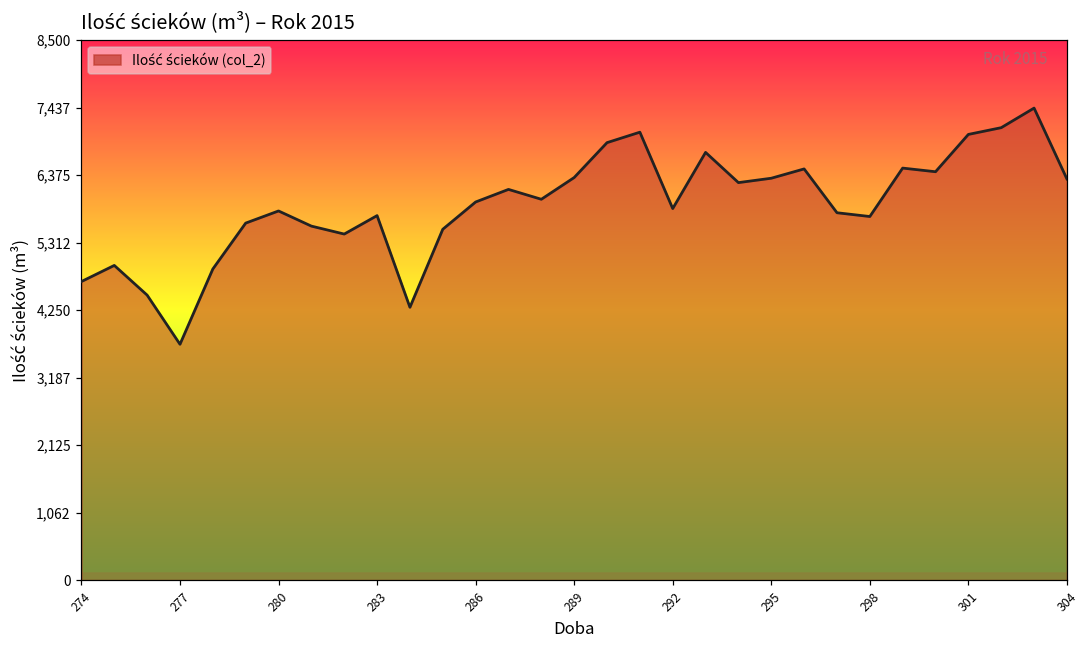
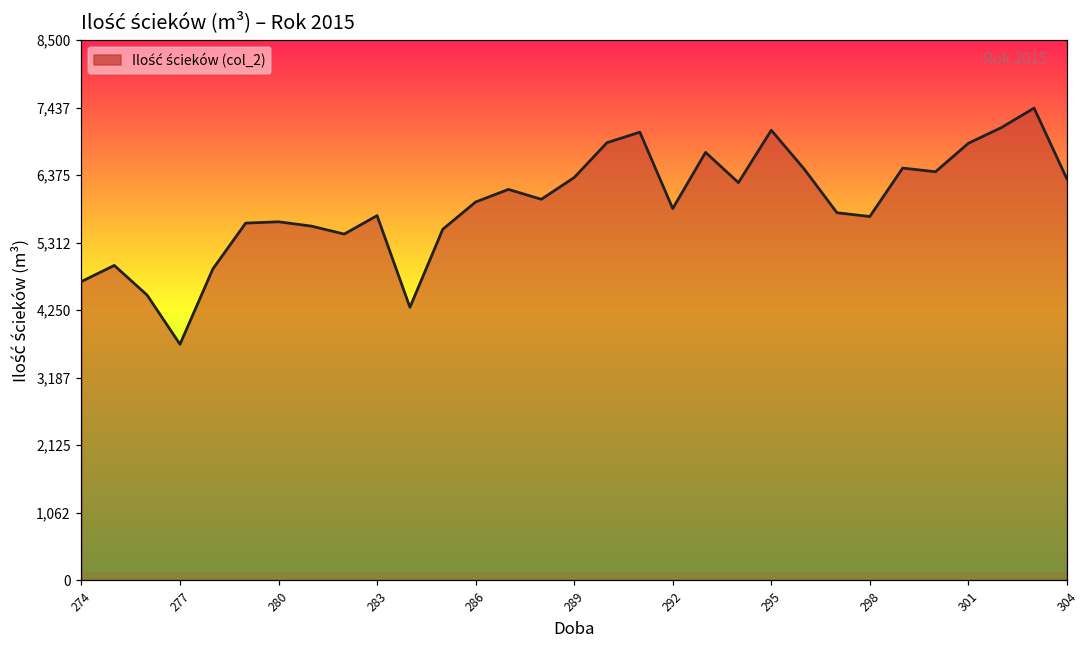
  {
    "274": "4,700",
    "277": "3,700",
-   "280": "5,800",
+   "280": "5,600",
    "283": "5,700",
    "286": "6,000",
    "289": "6,300",
    "292": "5,900",
-   "295": "6,300",
+   "295": "7,100",
    "298": "5,700",
-   "301": "7,000",
+   "301": "6,900",
    "304": "6,300"
  }
